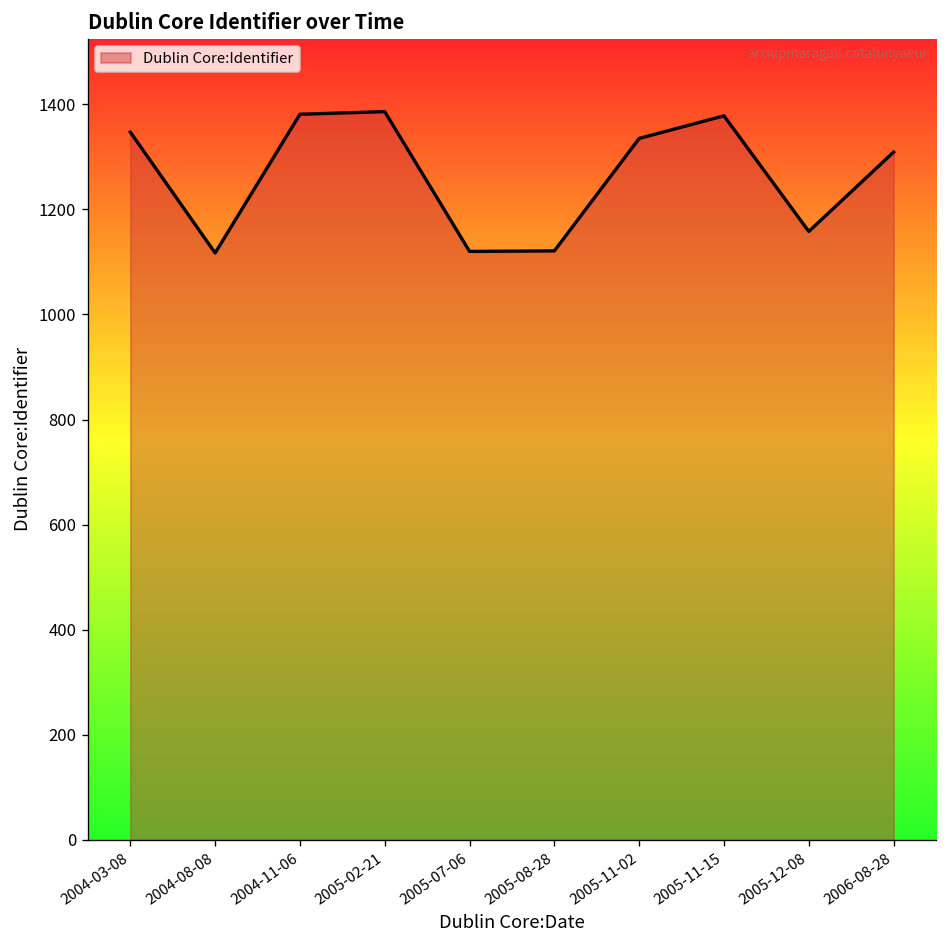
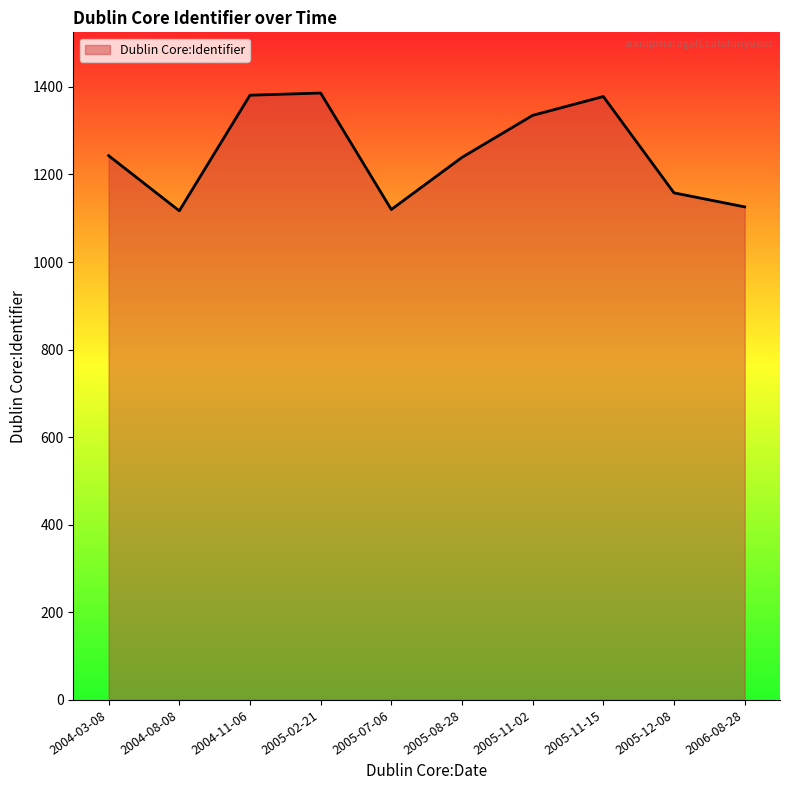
  {
-   "2004-03-08": 1350,
+   "2004-03-08": 1240,
    "2004-08-08": 1120,
    "2004-11-06": 1380,
    "2005-02-21": 1390,
    "2005-07-06": 1120,
-   "2005-08-28": 1120,
+   "2005-08-28": 1240,
    "2005-11-02": 1340,
    "2005-11-15": 1380,
    "2005-12-08": 1160,
-   "2006-08-28": 1310
+   "2006-08-28": 1130
  }
